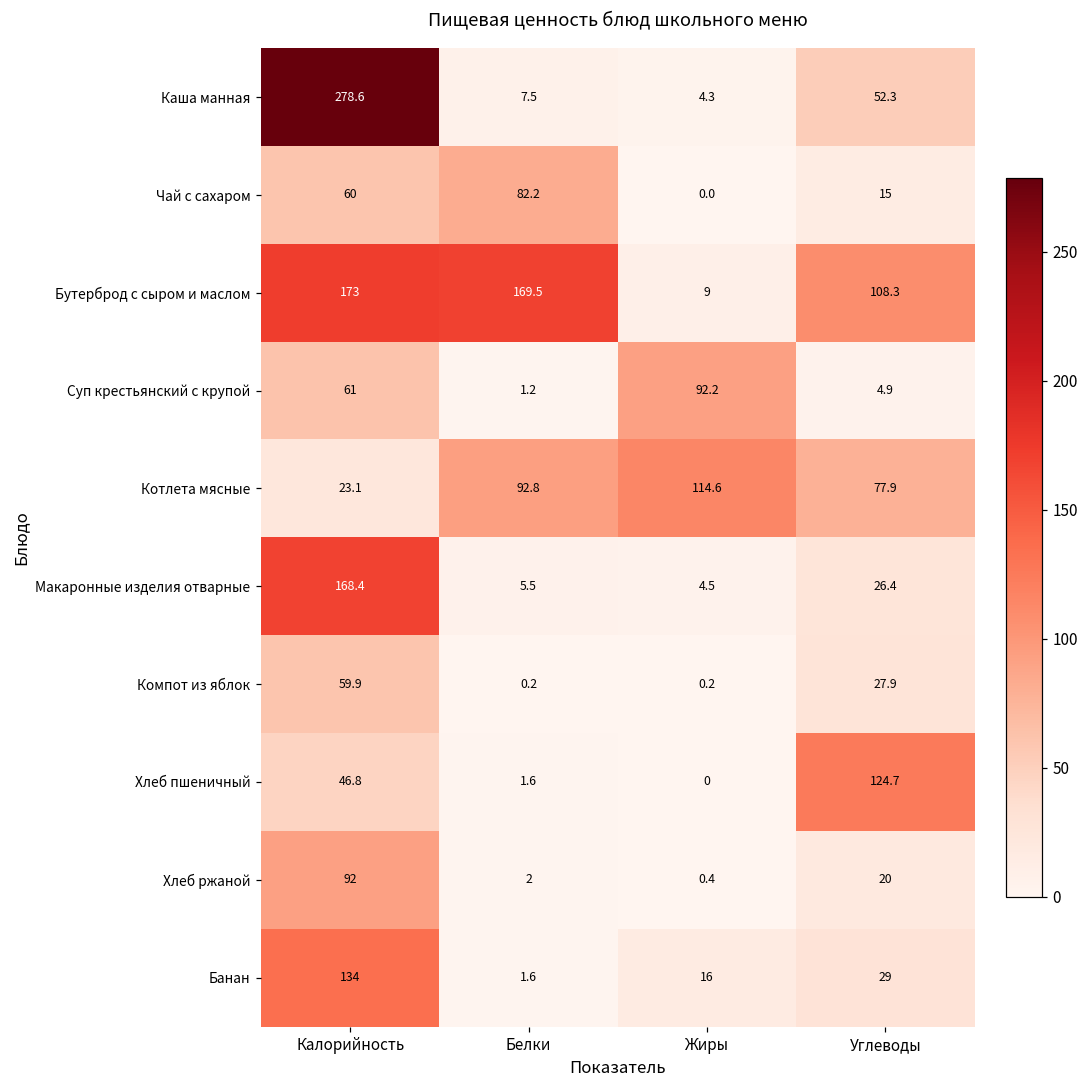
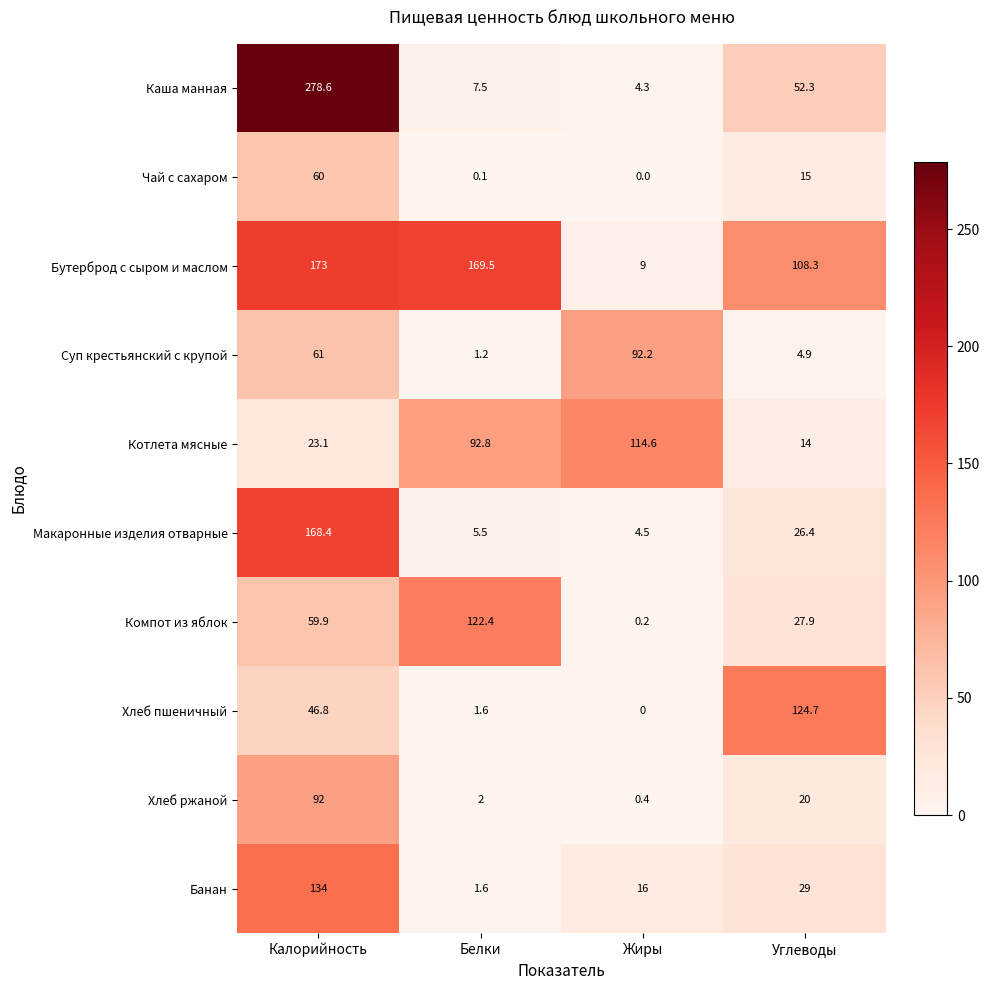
  {
    "Каша манная": {
      "Калорийность": 278.6,
      "Белки": 7.5,
      "Жиры": 4.3,
      "Углеводы": 52.3
    },
    "Чай с сахаром": {
      "Калорийность": 60,
-     "Белки": 82.2,
+     "Белки": 0.1,
      "Жиры": 0.0,
      "Углеводы": 15
    },
    "Бутерброд с сыром и маслом": {
      "Калорийность": 173,
      "Белки": 169.5,
      "Жиры": 9,
      "Углеводы": 108.3
    },
    "Суп крестьянский с крупой": {
      "Калорийность": 61,
      "Белки": 1.2,
      "Жиры": 92.2,
      "Углеводы": 4.9
    },
    "Котлета мясные": {
      "Калорийность": 23.1,
      "Белки": 92.8,
      "Жиры": 114.6,
-     "Углеводы": 77.9
+     "Углеводы": 14
    },
    "Макаронные изделия отварные": {
      "Калорийность": 168.4,
      "Белки": 5.5,
      "Жиры": 4.5,
      "Углеводы": 26.4
    },
    "Компот из яблок": {
      "Калорийность": 59.9,
-     "Белки": 0.2,
+     "Белки": 122.4,
      "Жиры": 0.2,
      "Углеводы": 27.9
    },
    "Хлеб пшеничный": {
      "Калорийность": 46.8,
      "Белки": 1.6,
      "Жиры": 0,
      "Углеводы": 124.7
    },
    "Хлеб ржаной": {
      "Калорийность": 92,
      "Белки": 2,
      "Жиры": 0.4,
      "Углеводы": 20
    },
    "Банан": {
      "Калорийность": 134,
      "Белки": 1.6,
      "Жиры": 16,
      "Углеводы": 29
    }
  }
